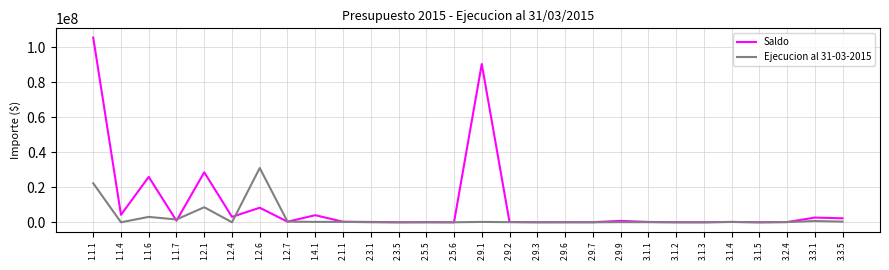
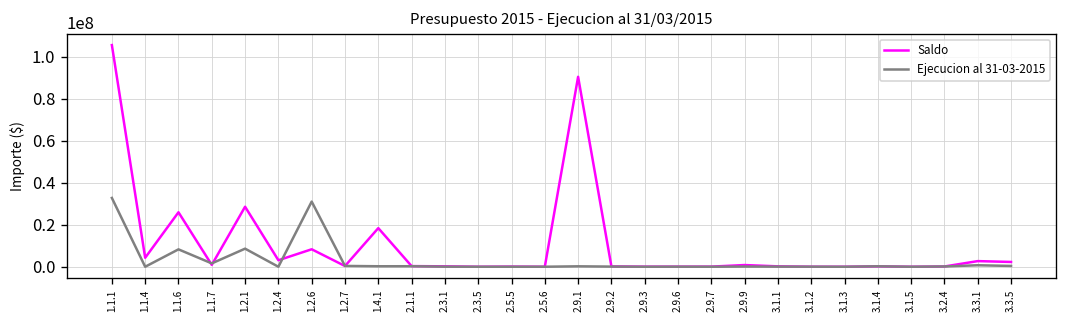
  {
    "Saldo": {
      "1.1.1": 106000000,
      "1.1.4": 4000000,
      "1.1.6": 26000000,
      "1.2.1": 29000000,
      "1.2.4": 3000000,
      "1.2.6": 8000000,
-     "1.4.1": 4000000,
+     "1.4.1": 18000000,
      "2.9.1": 90000000,
      "3.3.1": 3000000,
      "3.3.5": 2000000
    },
    "Ejecucion al 31-03-2015": {
-     "1.1.1": 22000000,
+     "1.1.1": 33000000,
      "1.1.4": 0,
-     "1.1.6": 3000000,
+     "1.1.6": 8000000,
      "1.2.1": 9000000,
      "1.2.4": 0,
      "1.2.6": 31000000,
      "1.4.1": 0,
      "2.9.1": 0,
      "3.3.1": 1000000,
      "3.3.5": 0
    }
  }
